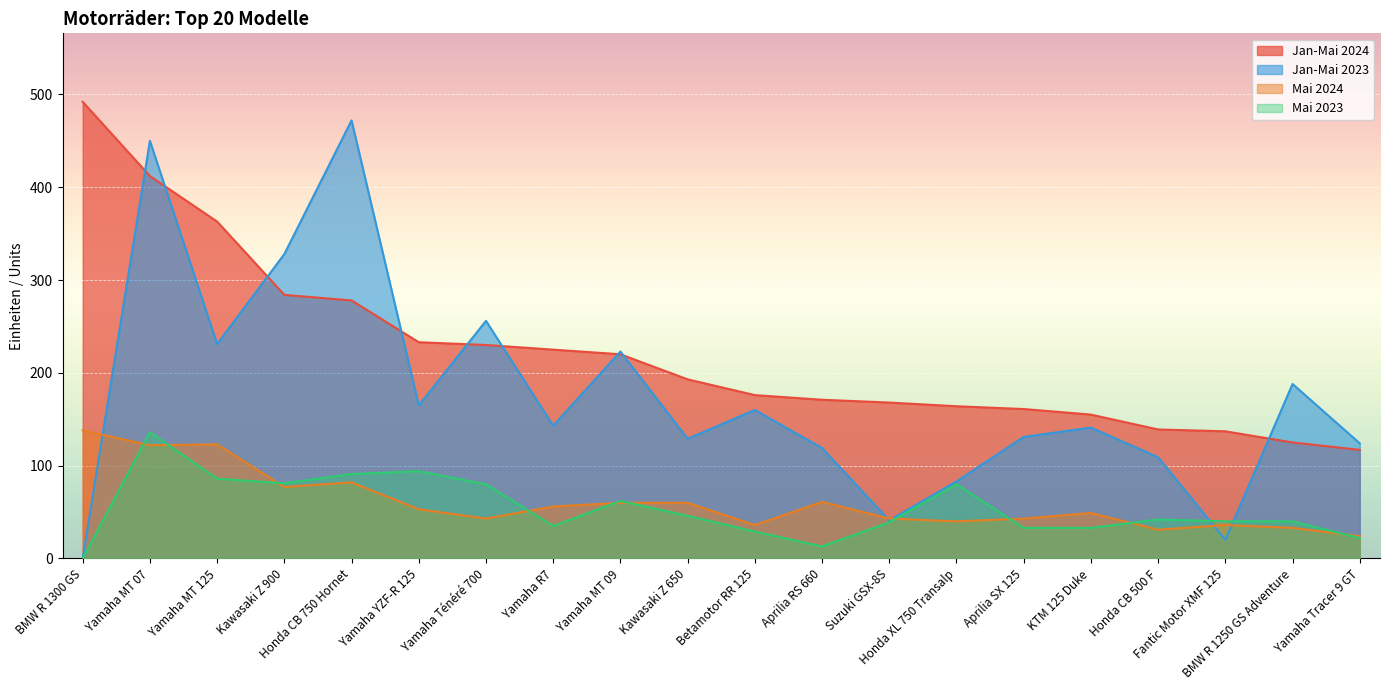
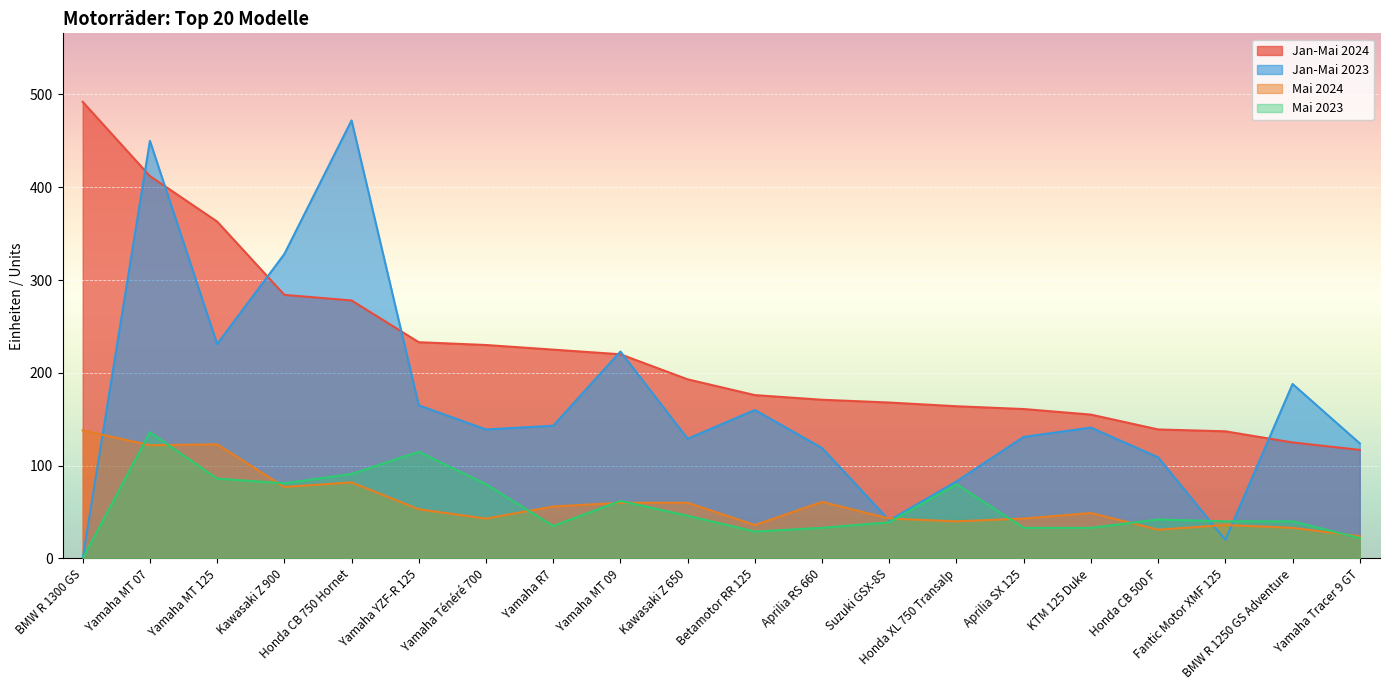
  {
    "Jan-Mai 2023": {
      "Yamaha MT 07": 450,
      "Yamaha MT 125": 230,
      "Kawasaki Z 900": 330,
      "Honda CB 750 Hornet": 470,
      "Yamaha YZF-R 125": 170,
-     "Yamaha Ténéré 700": 260,
+     "Yamaha Ténéré 700": 140,
      "Yamaha R7": 140,
      "Yamaha MT 09": 220,
      "Kawasaki Z 650": 130,
      "Betamotor RR 125": 160,
      "Aprilia RS 660": 120,
      "Honda XL 750 Transalp": 80,
      "Aprilia SX 125": 130,
      "KTM 125 Duke": 140,
      "Honda CB 500 F": 110,
      "Fantic Motor XMF 125": 20,
      "BMW R 1250 GS Adventure": 190,
      "Yamaha Tracer 9 GT": 120
    },
    "Mai 2023": {
      "Yamaha MT 07": 140,
      "Yamaha MT 125": 90,
      "Kawasaki Z 900": 80,
      "Honda CB 750 Hornet": 90,
-     "Yamaha YZF-R 125": 90,
+     "Yamaha YZF-R 125": 120,
      "Yamaha Ténéré 700": 80,
      "Yamaha R7": 40,
      "Kawasaki Z 650": 50,
      "Betamotor RR 125": 30,
-     "Aprilia RS 660": 10,
+     "Aprilia RS 660": 30,
      "Honda XL 750 Transalp": 80,
      "Aprilia SX 125": 30,
      "KTM 125 Duke": 30,
      "Honda CB 500 F": 40,
      "Fantic Motor XMF 125": 40,
      "BMW R 1250 GS Adventure": 40
    }
  }
